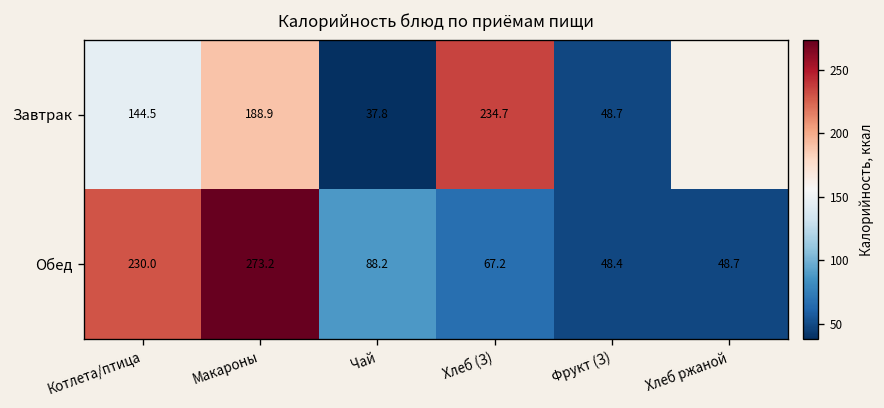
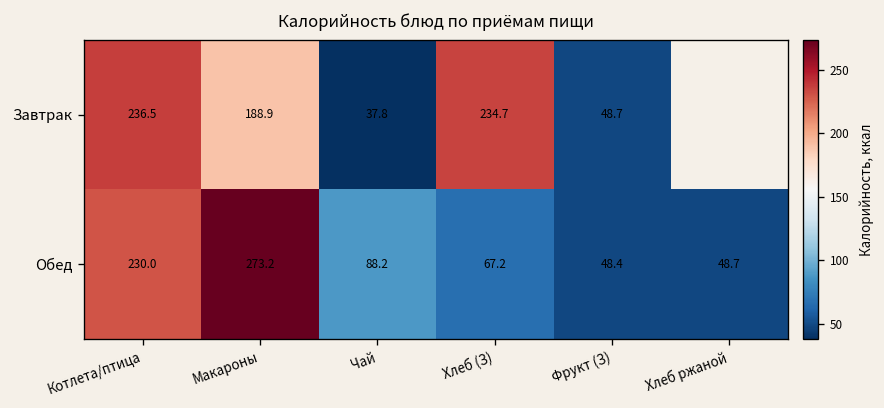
  {
    "Завтрак": {
-     "Котлета/птица": 144.5,
+     "Котлета/птица": 236.5,
      "Макароны": 188.9,
      "Чай": 37.8,
      "Хлеб (З)": 234.7,
      "Фрукт (З)": 48.7
    },
    "Обед": {
      "Котлета/птица": 230.0,
      "Макароны": 273.2,
      "Чай": 88.2,
      "Хлеб (З)": 67.2,
      "Фрукт (З)": 48.4,
      "Хлеб ржаной": 48.7
    }
  }
